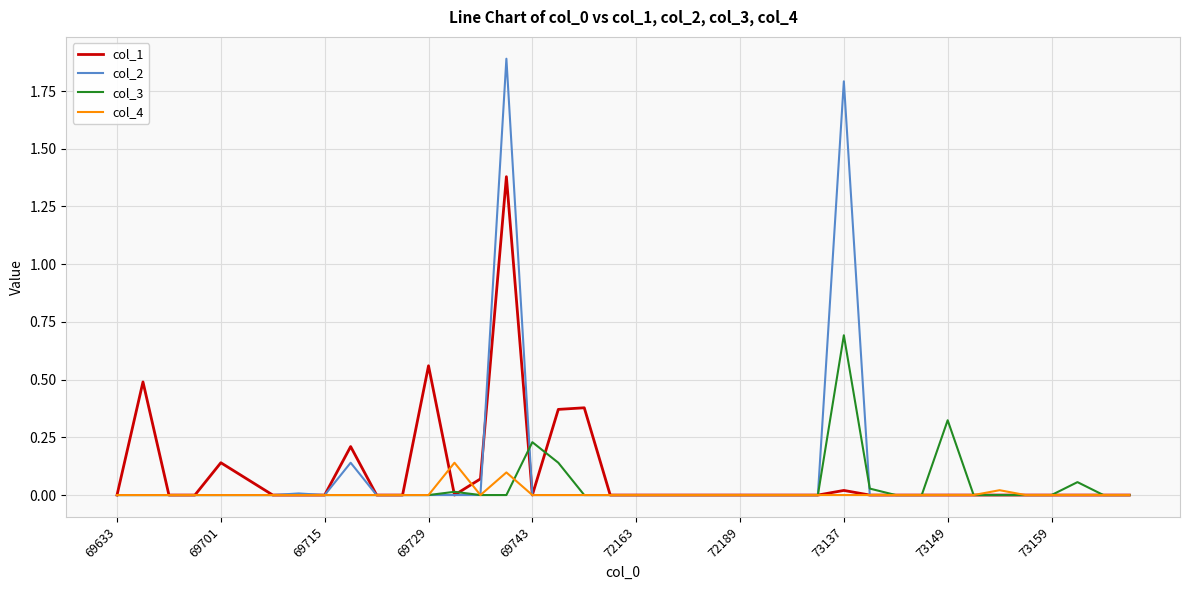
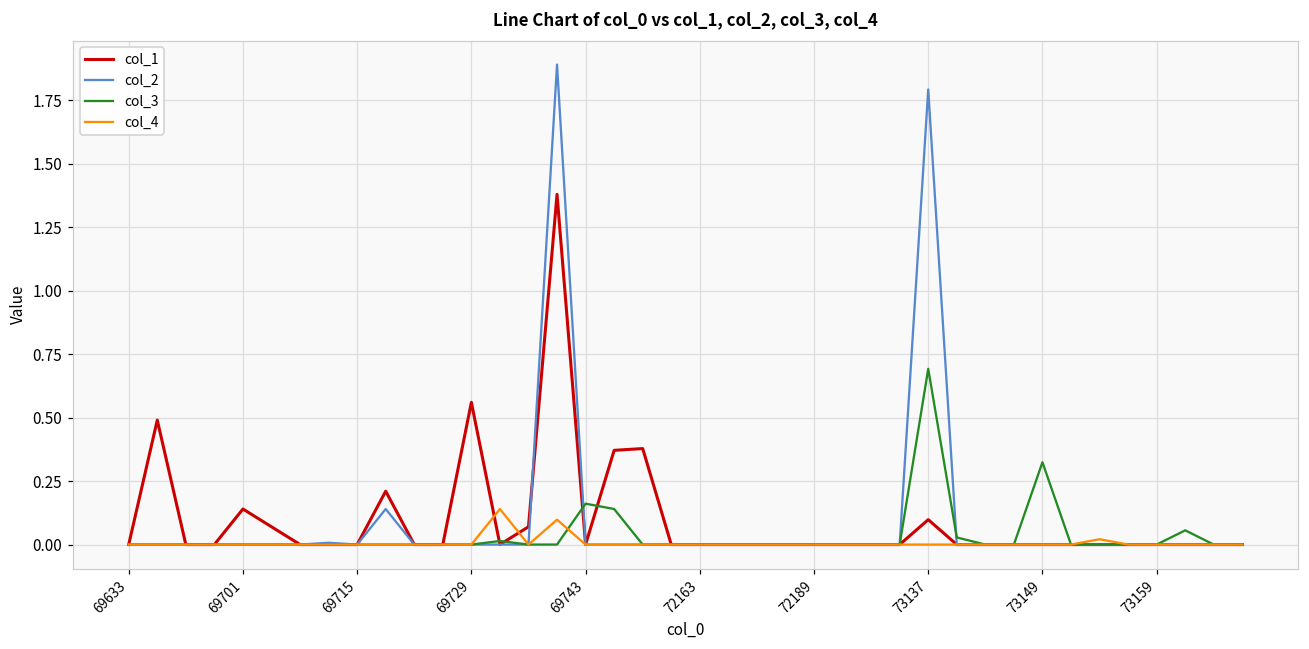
  {
    "col_1": {
      "69701": 0.14,
      "69729": 0.56,
-     "73137": 0.02
+     "73137": 0.10
    },
    "col_2": {
      "73137": 1.79
    },
    "col_3": {
-     "69743": 0.23,
+     "69743": 0.16,
      "73137": 0.69,
      "73149": 0.32
    },
    "col_4": {
      "73137": 0.00
    }
  }
